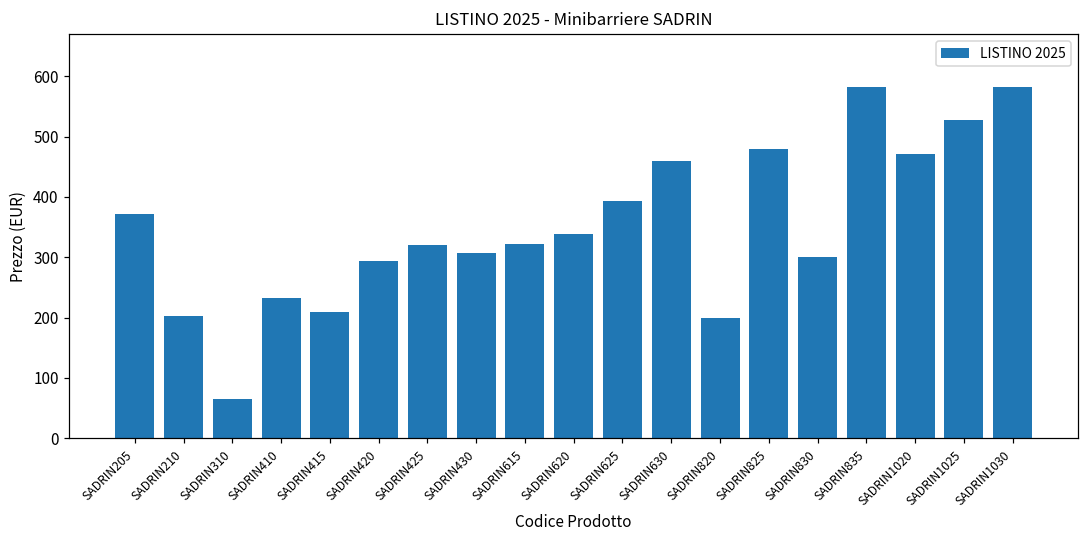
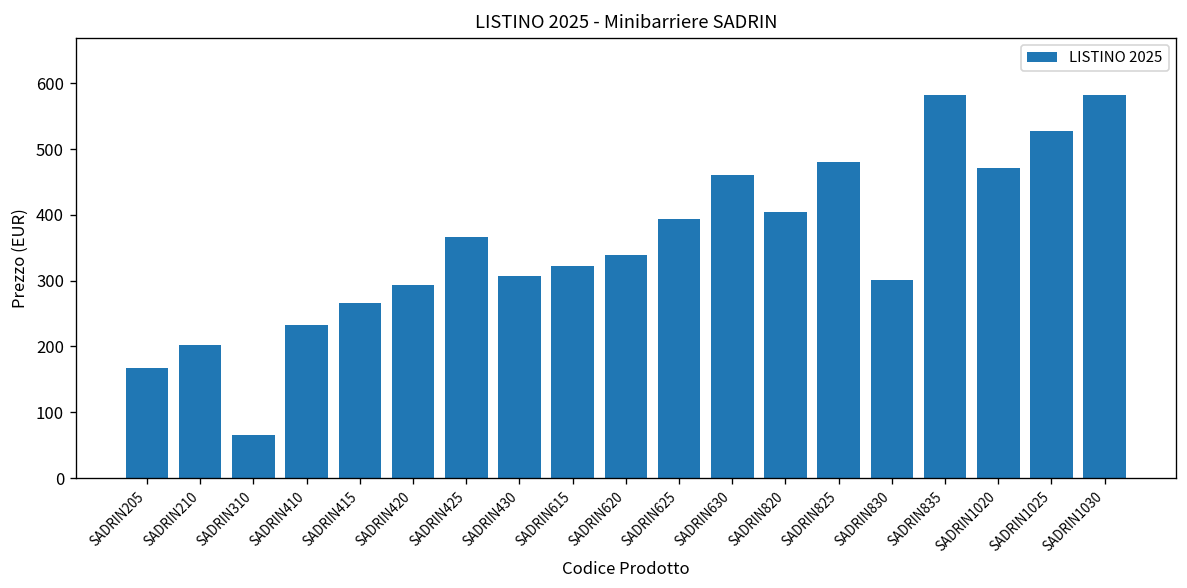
  {
-   "SADRIN205": 370,
+   "SADRIN205": 170,
    "SADRIN210": 200,
    "SADRIN310": 70,
    "SADRIN410": 230,
-   "SADRIN415": 210,
+   "SADRIN415": 270,
    "SADRIN420": 290,
-   "SADRIN425": 320,
+   "SADRIN425": 370,
    "SADRIN430": 310,
    "SADRIN615": 320,
    "SADRIN620": 340,
    "SADRIN625": 390,
    "SADRIN630": 460,
-   "SADRIN820": 200,
+   "SADRIN820": 400,
    "SADRIN825": 480,
    "SADRIN830": 300,
    "SADRIN835": 580,
    "SADRIN1020": 470,
    "SADRIN1025": 530,
    "SADRIN1030": 580
  }
